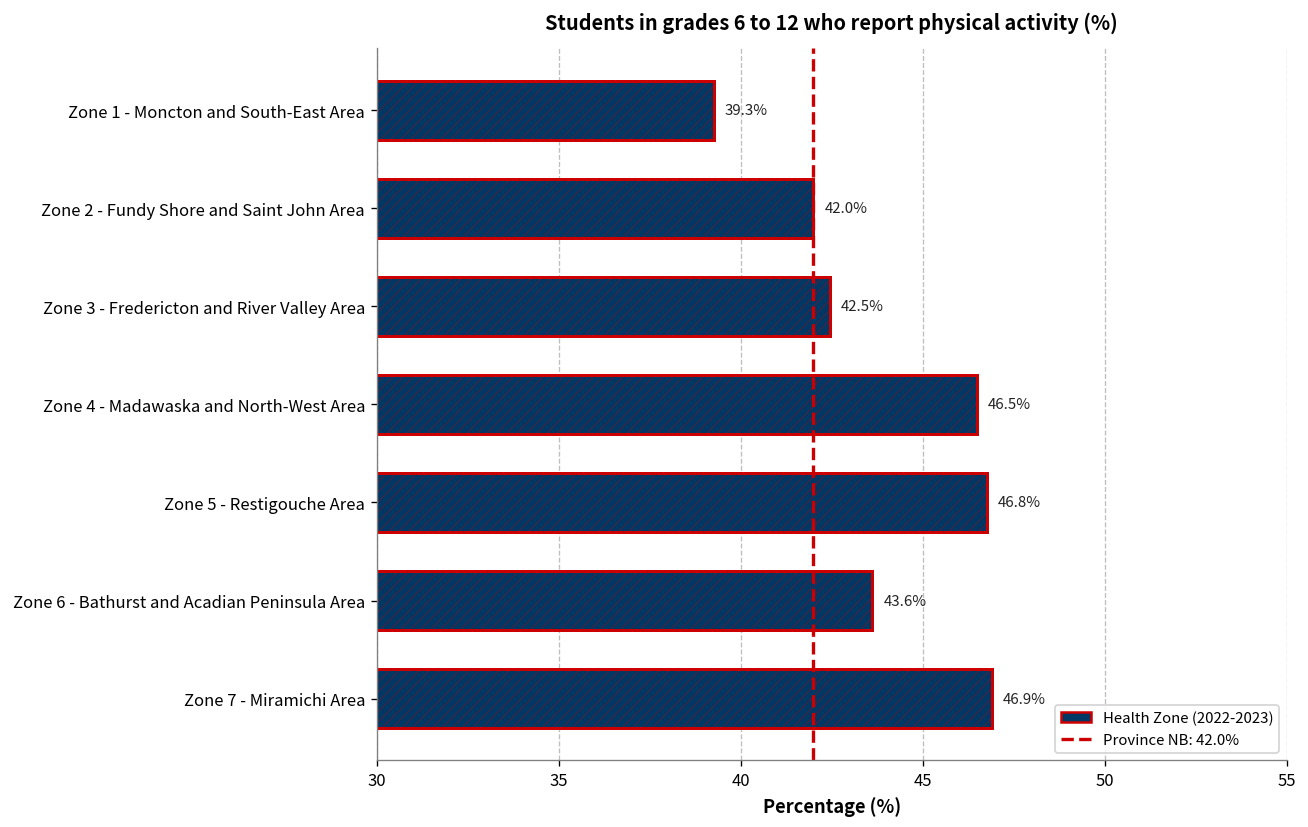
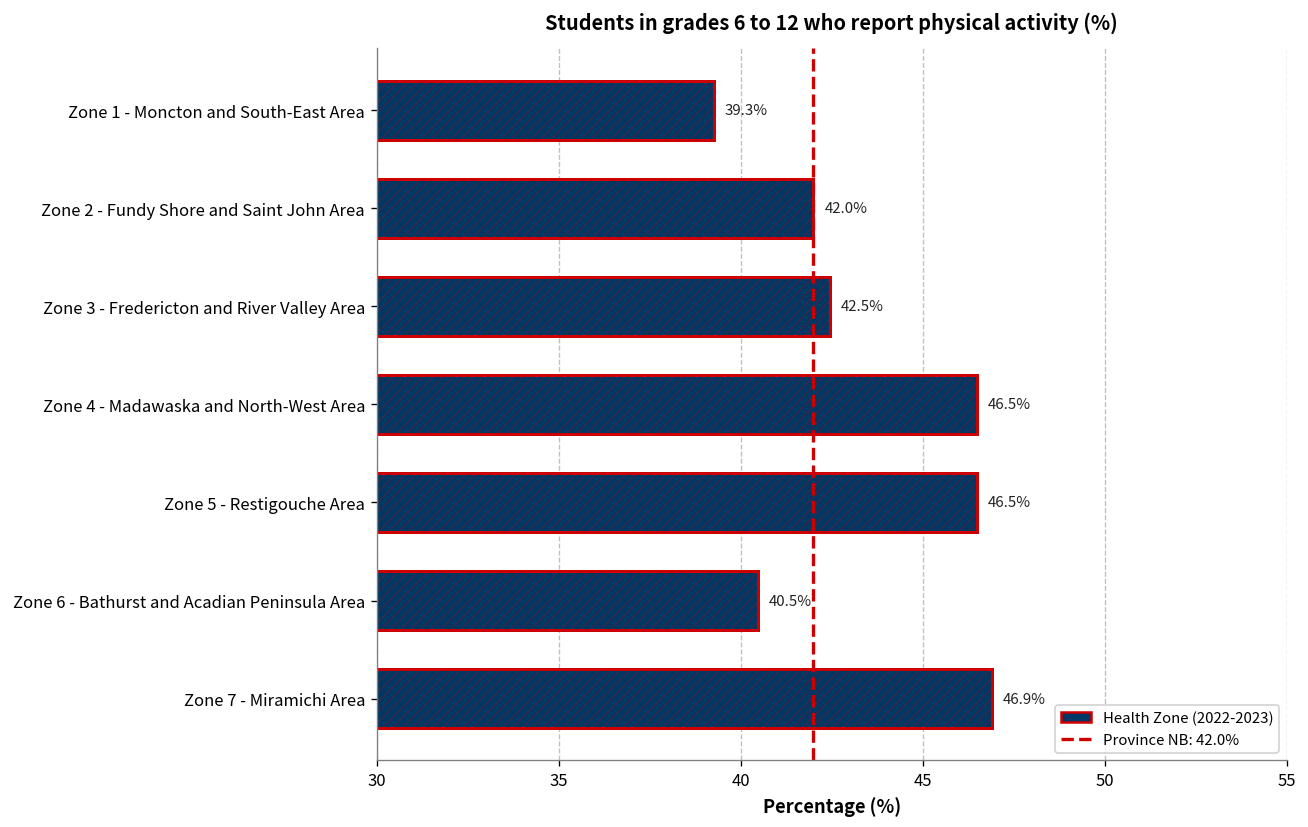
  {
    "Zone 1 - Moncton and South-East Area": "39.3%",
    "Zone 2 - Fundy Shore and Saint John Area": "42.0%",
    "Zone 3 - Fredericton and River Valley Area": "42.5%",
    "Zone 4 - Madawaska and North-West Area": "46.5%",
-   "Zone 5 - Restigouche Area": "46.8%",
-   "Zone 6 - Bathurst and Acadian Peninsula Area": "43.6%",
+   "Zone 5 - Restigouche Area": "46.5%",
+   "Zone 6 - Bathurst and Acadian Peninsula Area": "40.5%",
    "Zone 7 - Miramichi Area": "46.9%"
  }
